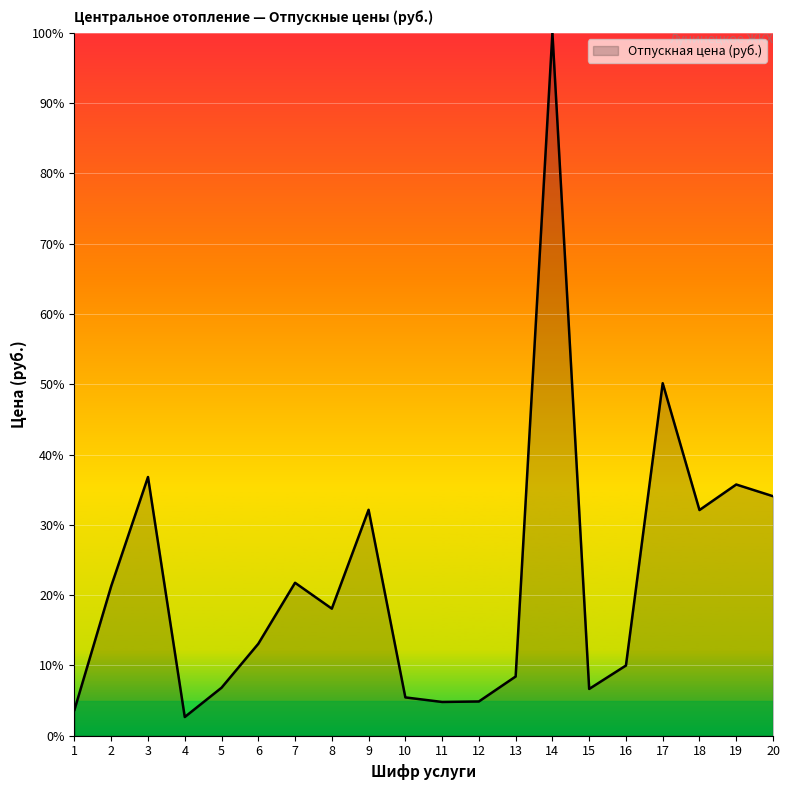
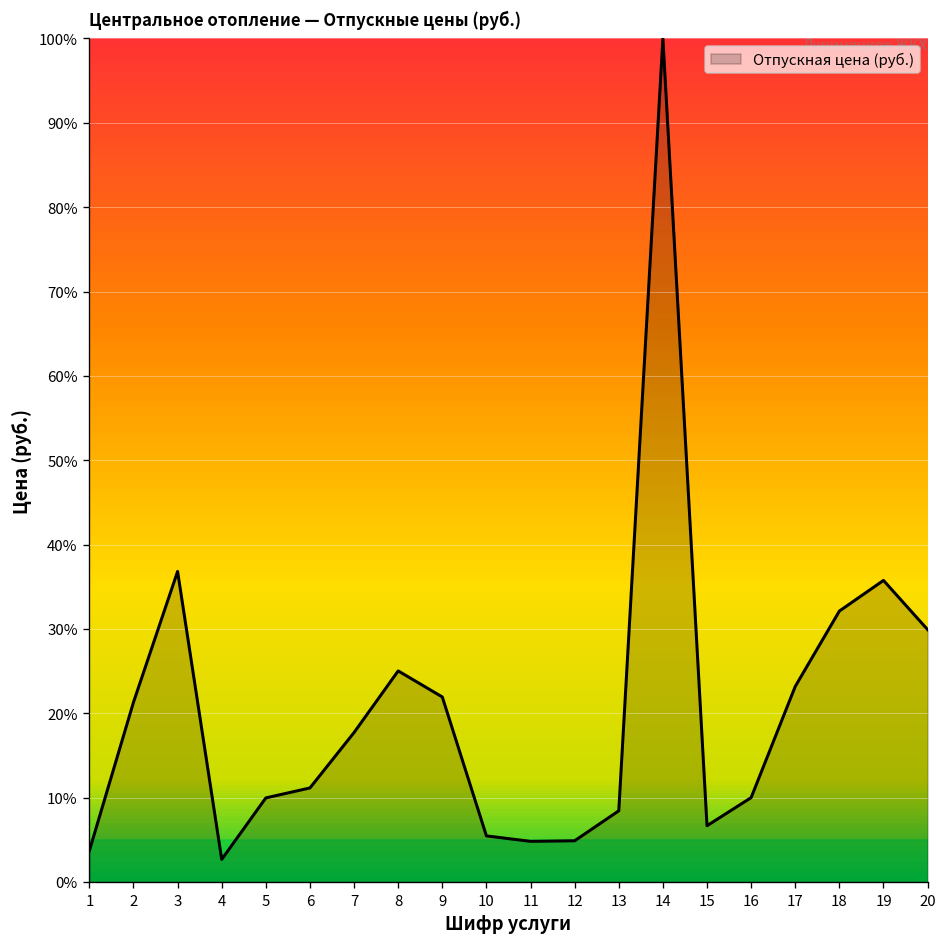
  {
    "2": "21%",
    "3": "37%",
-   "5": "7%",
-   "6": "13%",
-   "7": "22%",
-   "8": "18%",
-   "9": "32%",
+   "5": "10%",
+   "6": "11%",
+   "7": "18%",
+   "8": "25%",
+   "9": "22%",
    "10": "5%",
    "13": "8%",
    "14": "100%",
    "15": "7%",
    "16": "10%",
-   "17": "50%",
+   "17": "23%",
    "18": "32%",
    "19": "36%",
-   "20": "34%"
+   "20": "30%"
  }
